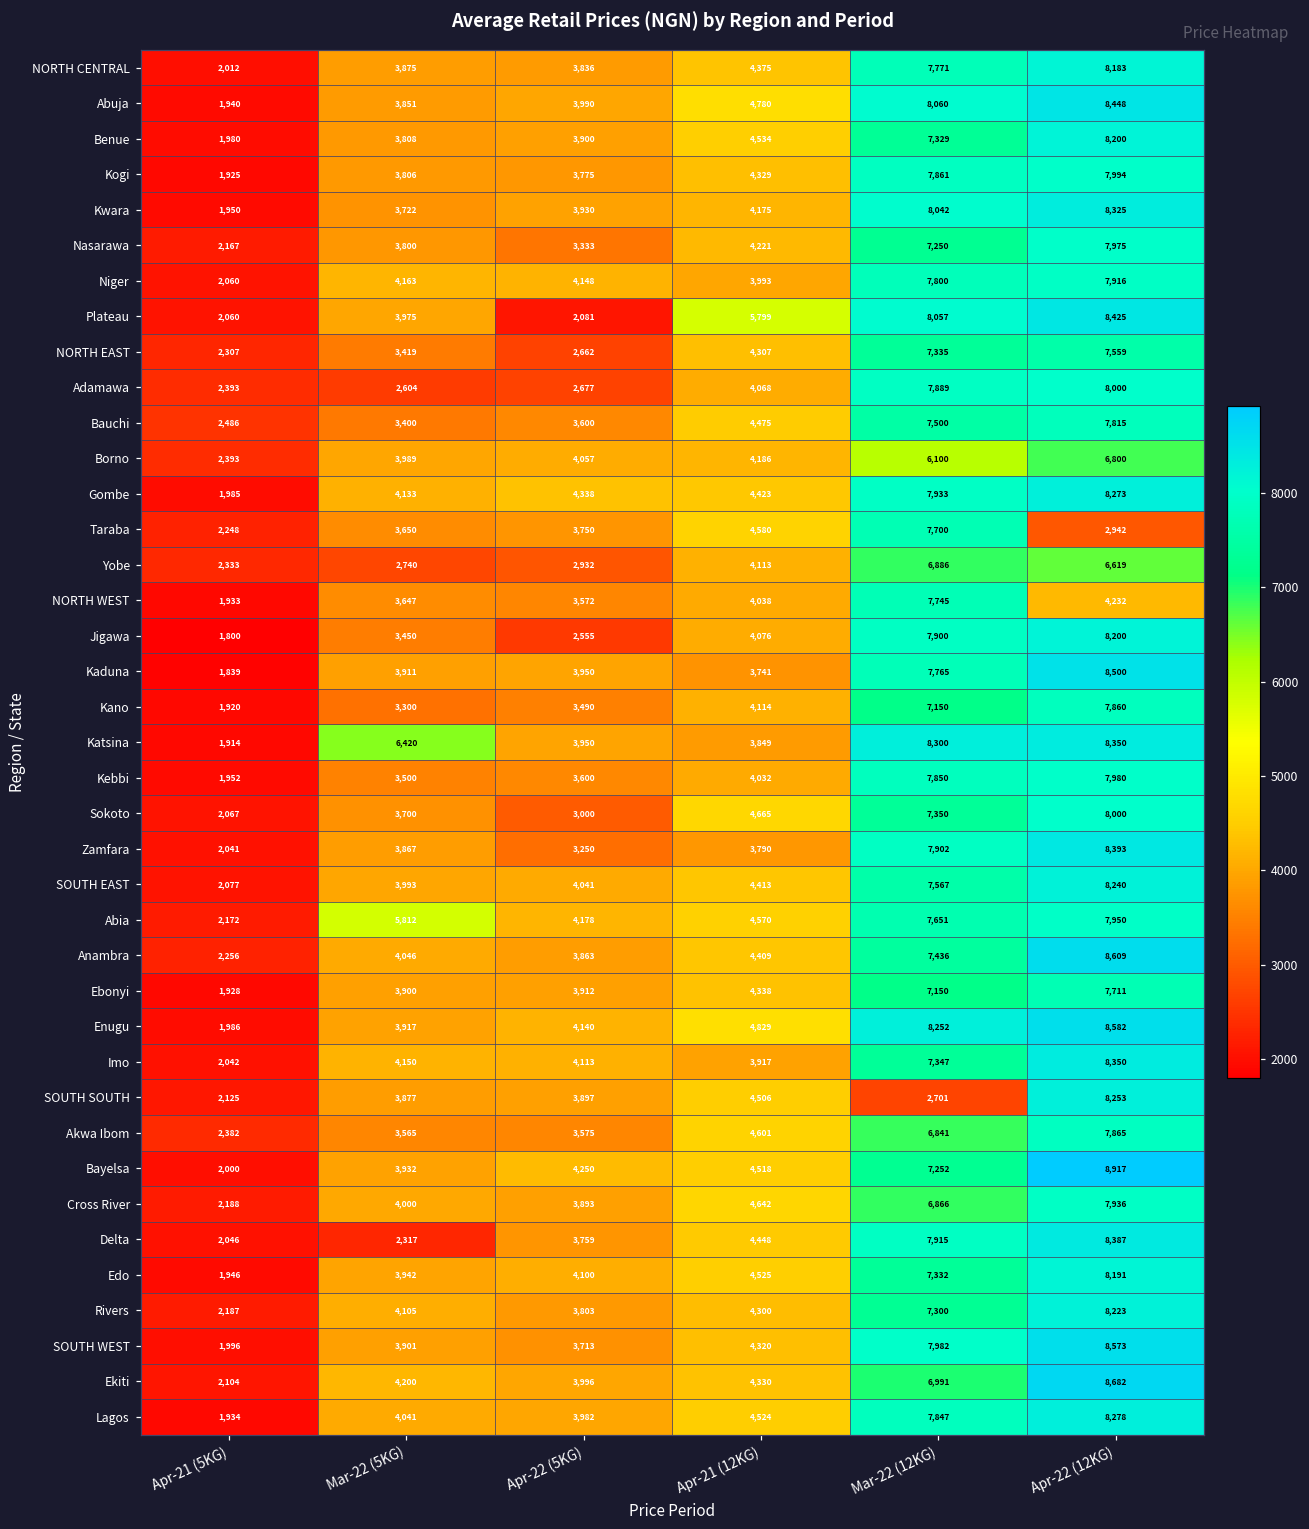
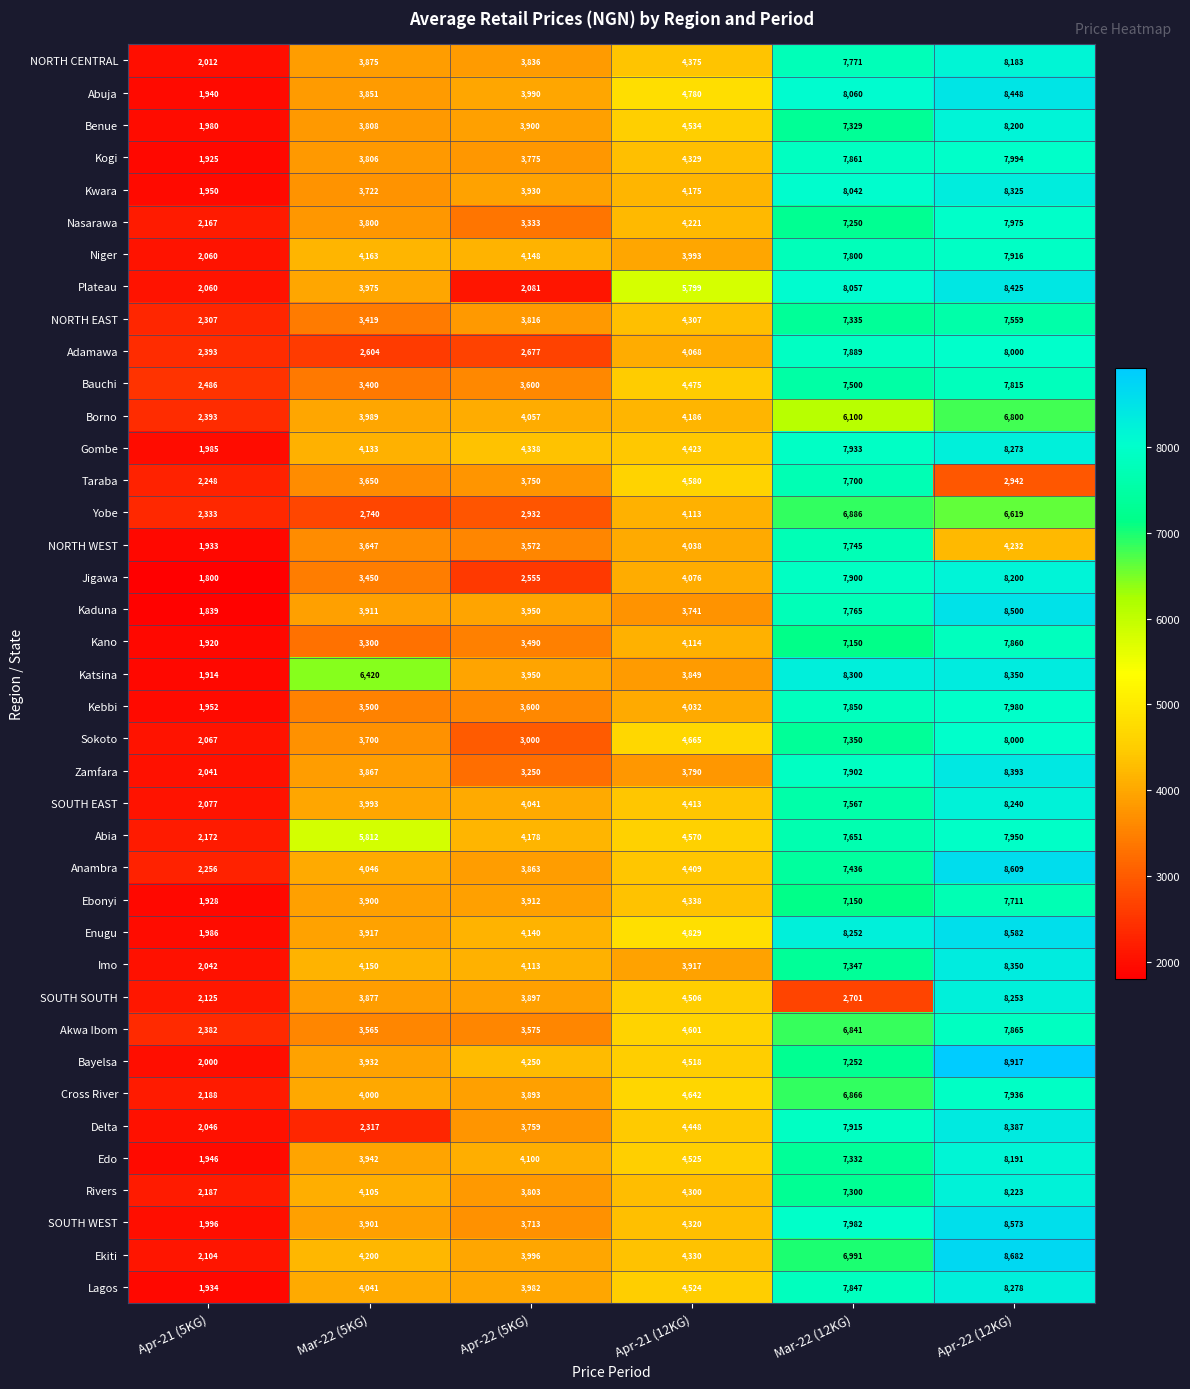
  {
    "NORTH EAST": {
      "Apr-21 (5KG)": "2,307",
      "Mar-22 (5KG)": "3,419",
-     "Apr-22 (5KG)": "2,662",
+     "Apr-22 (5KG)": "3,816",
      "Apr-21 (12KG)": "4,307",
      "Mar-22 (12KG)": "7,335",
      "Apr-22 (12KG)": "7,559"
    }
  }
